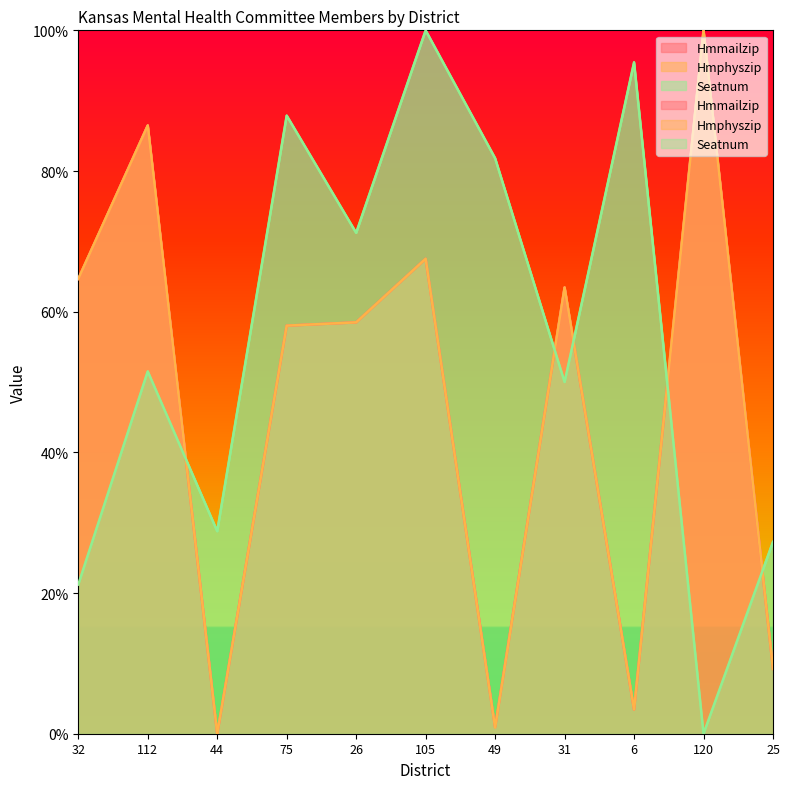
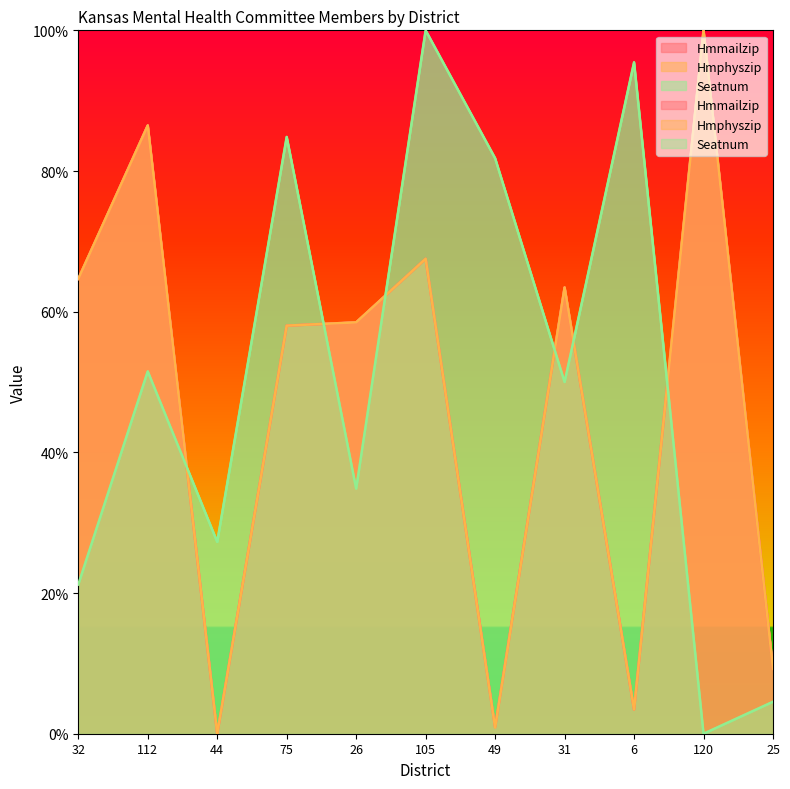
  {
    "Seatnum": {
      "32": "21%",
      "112": "52%",
-     "44": "29%",
-     "75": "88%",
-     "26": "71%",
+     "44": "27%",
+     "75": "85%",
+     "26": "35%",
      "105": "100%",
      "49": "82%",
      "31": "50%",
      "6": "95%",
      "120": "0%",
-     "25": "27%"
+     "25": "5%"
    }
  }
